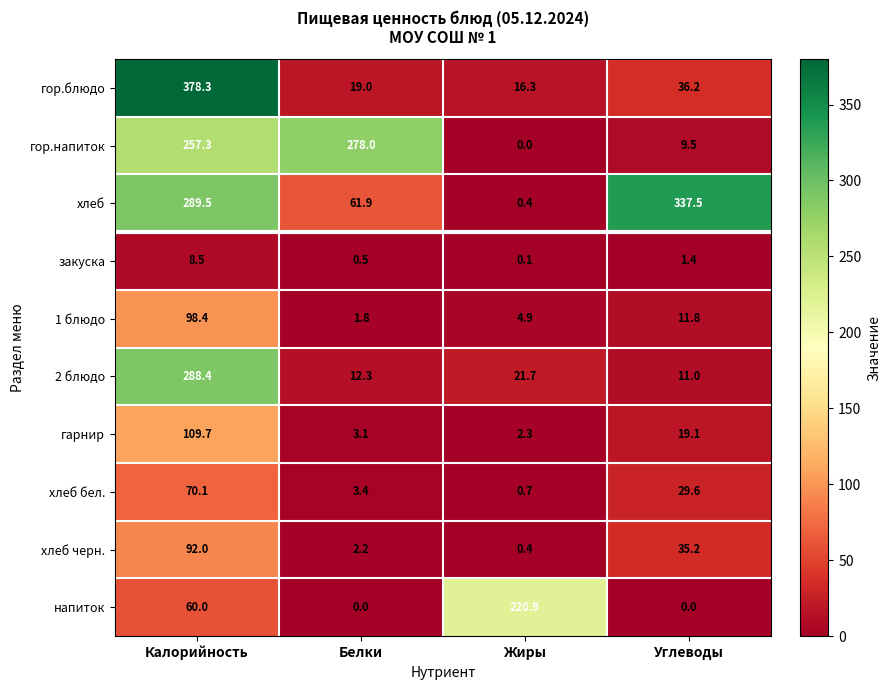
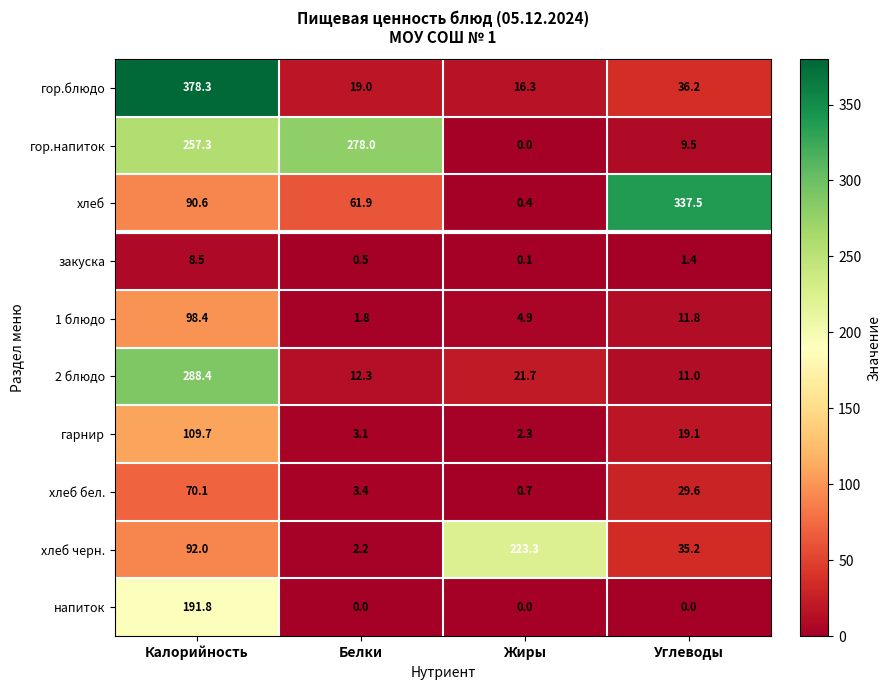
  {
    "гор.блюдо": {
      "Калорийность": 378.3,
      "Белки": 19.0,
      "Жиры": 16.3,
      "Углеводы": 36.2
    },
    "гор.напиток": {
      "Калорийность": 257.3,
      "Белки": 278.0,
      "Жиры": 0.0,
      "Углеводы": 9.5
    },
    "хлеб": {
-     "Калорийность": 289.5,
+     "Калорийность": 90.6,
      "Белки": 61.9,
      "Жиры": 0.4,
      "Углеводы": 337.5
    },
    "закуска": {
      "Калорийность": 8.5,
      "Белки": 0.5,
      "Жиры": 0.1,
      "Углеводы": 1.4
    },
    "1 блюдо": {
      "Калорийность": 98.4,
      "Белки": 1.8,
      "Жиры": 4.9,
      "Углеводы": 11.8
    },
    "2 блюдо": {
      "Калорийность": 288.4,
      "Белки": 12.3,
      "Жиры": 21.7,
      "Углеводы": 11.0
    },
    "гарнир": {
      "Калорийность": 109.7,
      "Белки": 3.1,
      "Жиры": 2.3,
      "Углеводы": 19.1
    },
    "хлеб бел.": {
      "Калорийность": 70.1,
      "Белки": 3.4,
      "Жиры": 0.7,
      "Углеводы": 29.6
    },
    "хлеб черн.": {
      "Калорийность": 92.0,
      "Белки": 2.2,
-     "Жиры": 0.4,
+     "Жиры": 223.3,
      "Углеводы": 35.2
    },
    "напиток": {
-     "Калорийность": 60.0,
+     "Калорийность": 191.8,
      "Белки": 0.0,
-     "Жиры": 220.9,
+     "Жиры": 0.0,
      "Углеводы": 0.0
    }
  }
